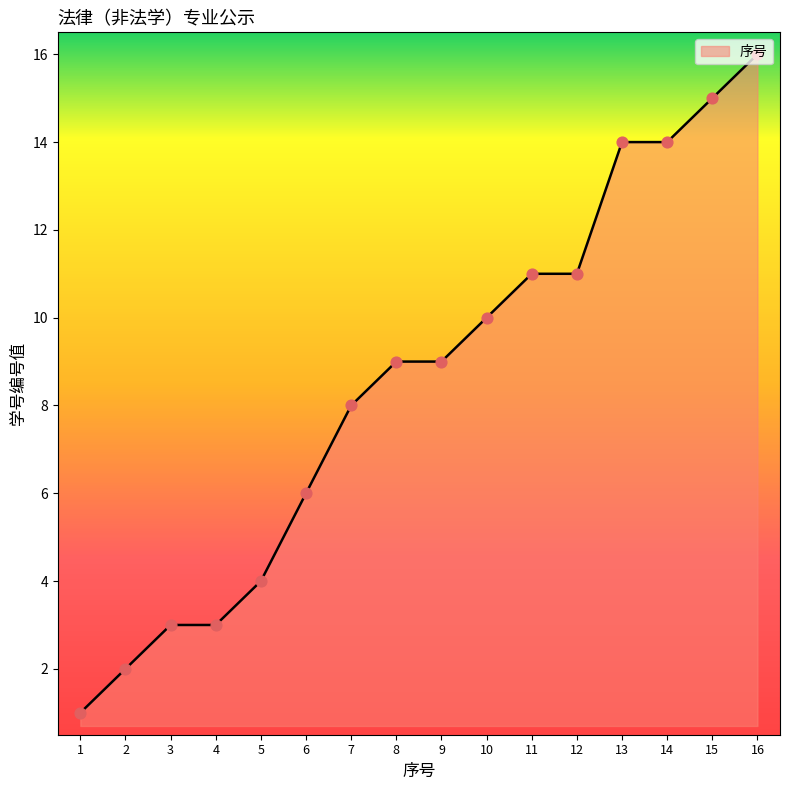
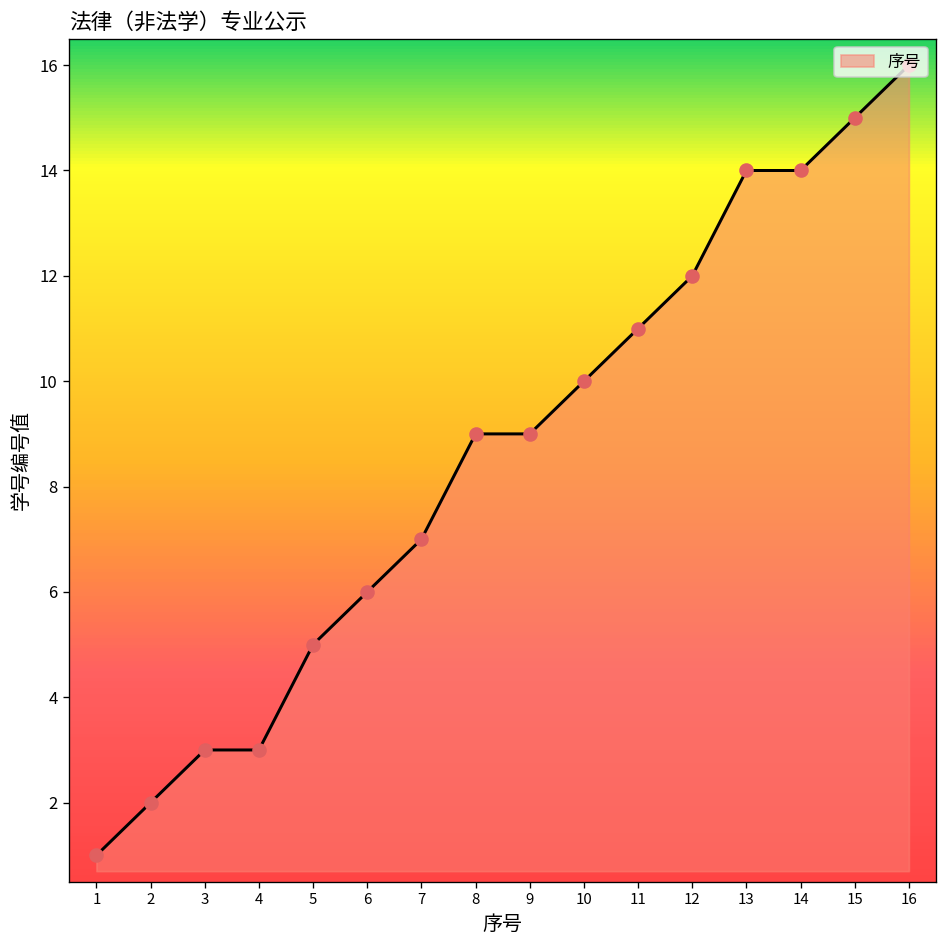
  {
    "1": 1,
    "2": 2,
    "3": 3,
    "4": 3,
-   "5": 4,
+   "5": 5,
    "6": 6,
-   "7": 8,
+   "7": 7,
    "8": 9,
    "9": 9,
    "10": 10,
    "11": 11,
-   "12": 11,
+   "12": 12,
    "13": 14,
    "14": 14,
    "15": 15
  }
